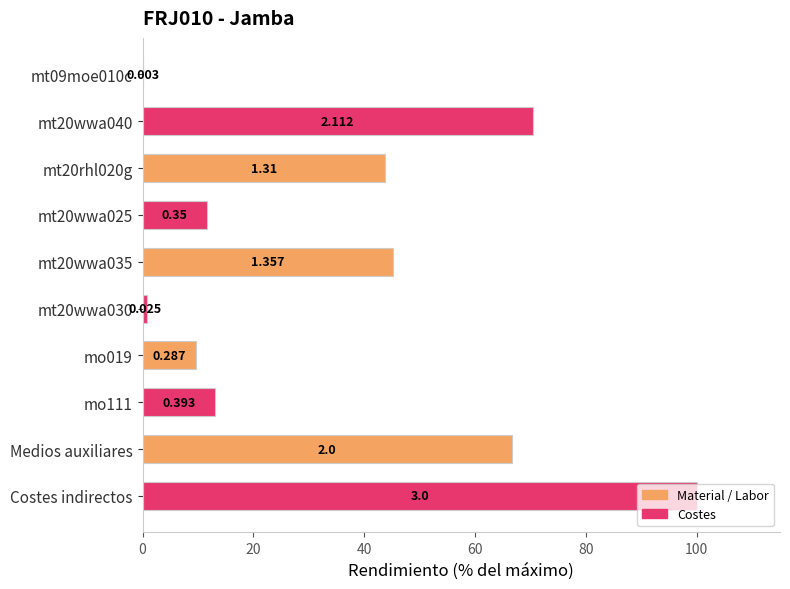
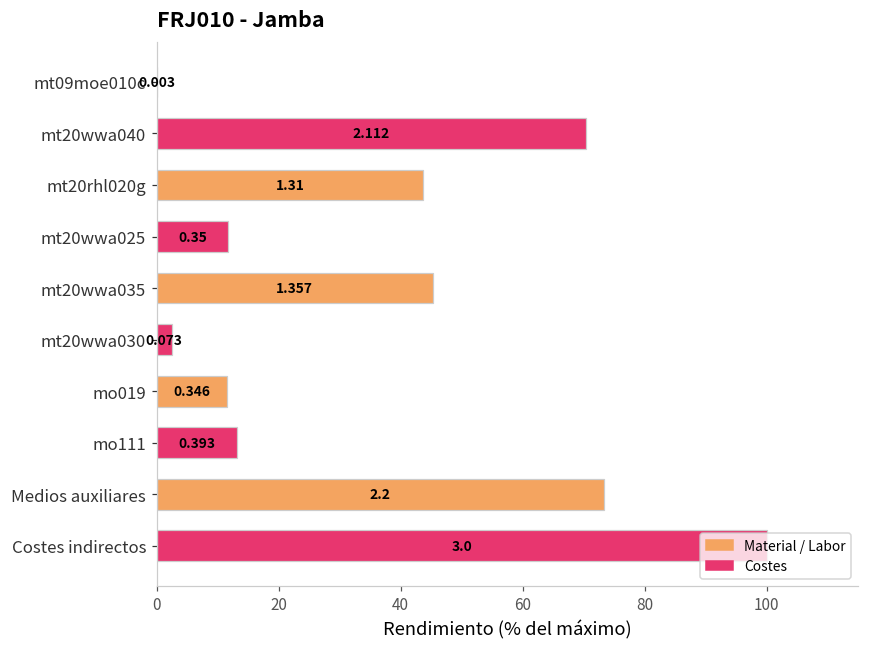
  {
-   "mt20wwa030": 0.025,
-   "mo019": 0.287,
-   "Medios auxiliares": 2.0
+   "mt20wwa030": 0.073,
+   "mo019": 0.346,
+   "Medios auxiliares": 2.2
  }
